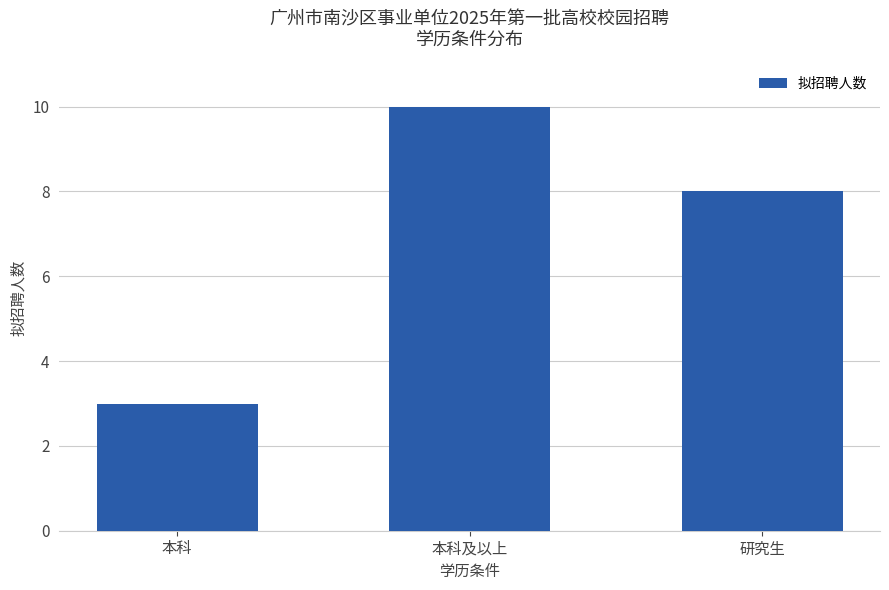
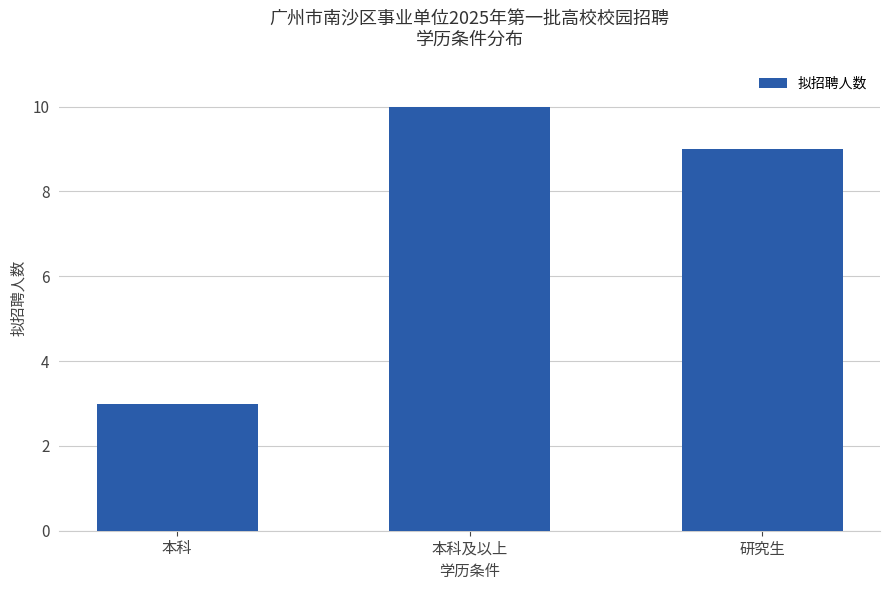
  {
    "本科": 3,
    "本科及以上": 10,
-   "研究生": 8
+   "研究生": 9
  }
